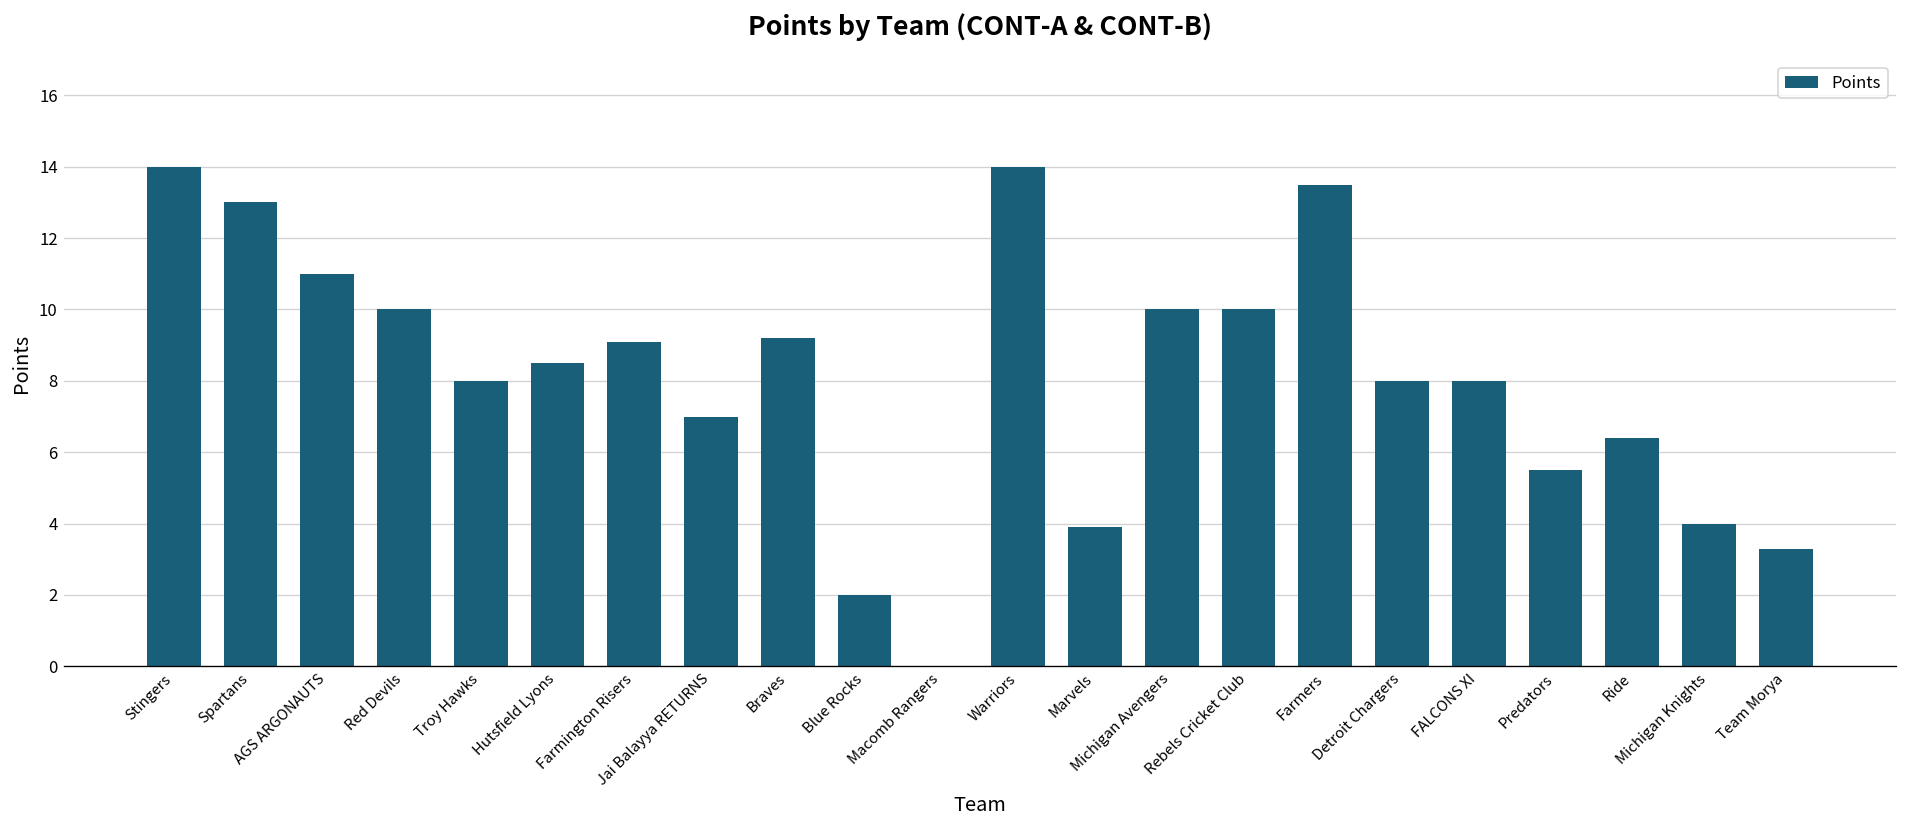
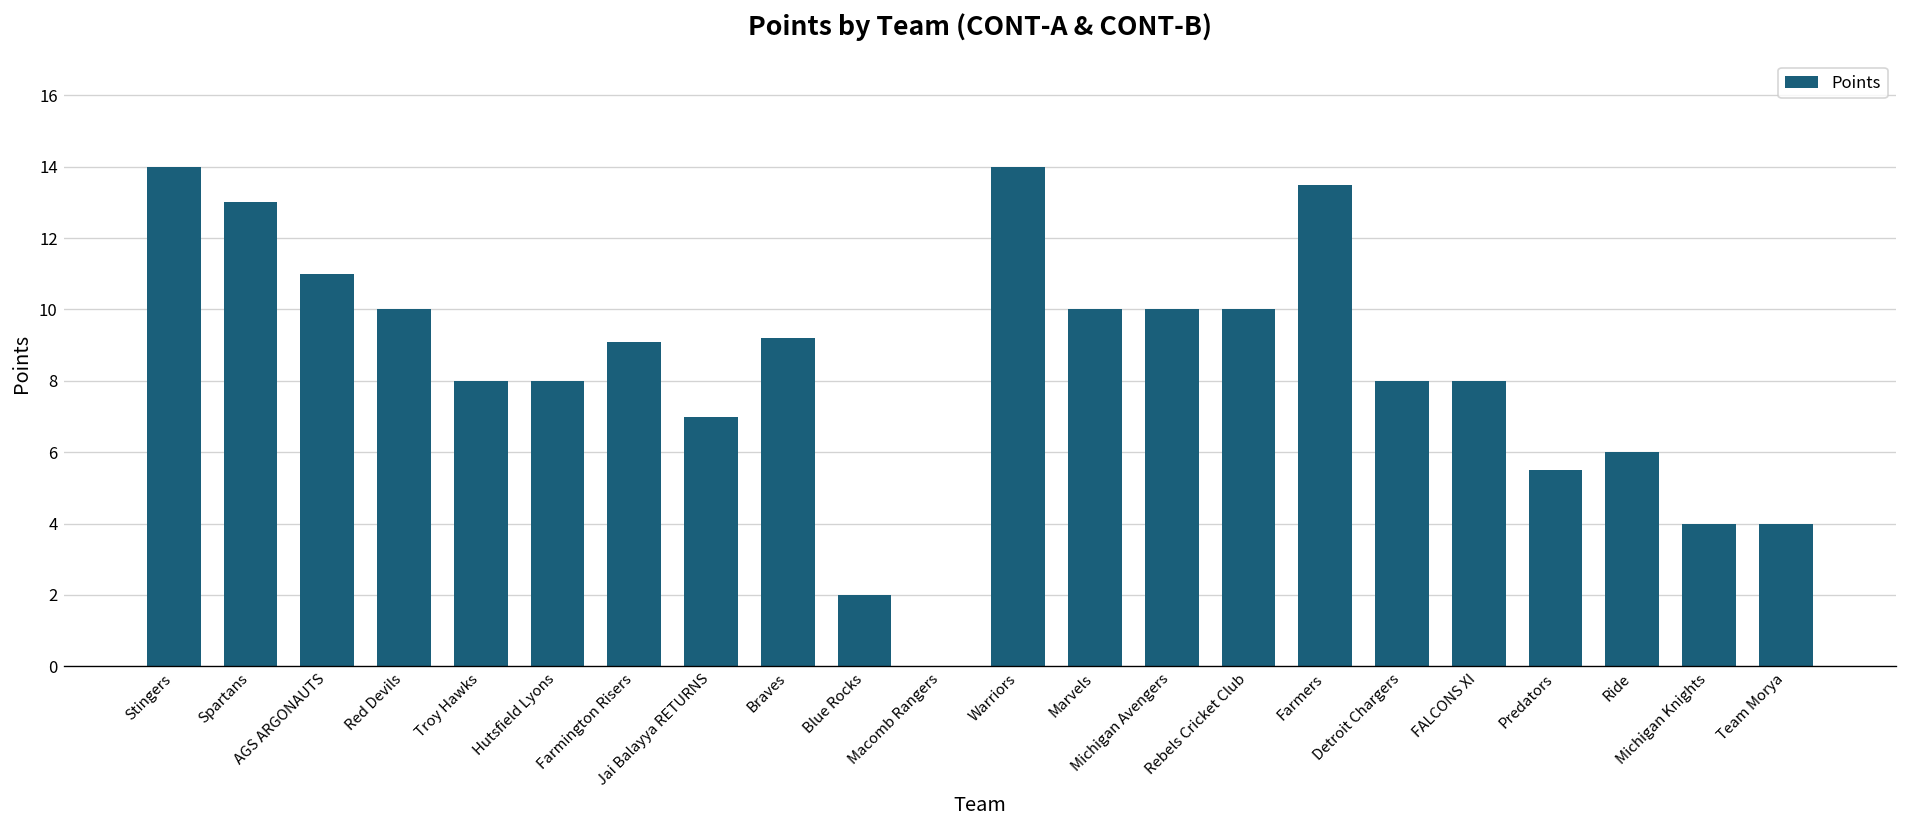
  {
    "Stingers": 14.0,
    "Spartans": 13.0,
    "AGS ARGONAUTS": 11.0,
    "Red Devils": 10.0,
    "Troy Hawks": 8.0,
-   "Hutsfield Lyons": 8.5,
+   "Hutsfield Lyons": 8.0,
    "Farmington Risers": 9.1,
    "Jai Balayya RETURNS": 7.0,
    "Braves": 9.2,
    "Blue Rocks": 2.0,
    "Macomb Rangers": 0.0,
    "Warriors": 14.0,
-   "Marvels": 3.9,
+   "Marvels": 10.0,
    "Michigan Avengers": 10.0,
    "Rebels Cricket Club": 10.0,
    "Farmers": 13.5,
    "Detroit Chargers": 8.0,
    "FALCONS XI": 8.0,
    "Predators": 5.5,
-   "Ride": 6.4,
+   "Ride": 6.0,
    "Michigan Knights": 4.0,
-   "Team Morya": 3.3
+   "Team Morya": 4.0
  }
